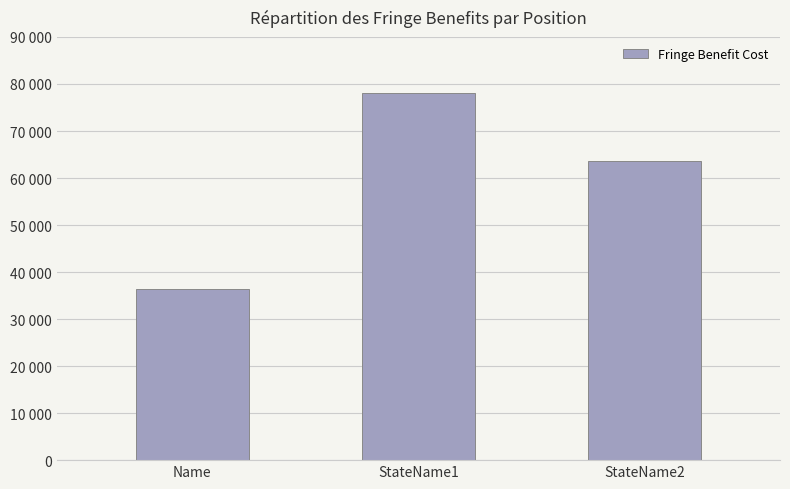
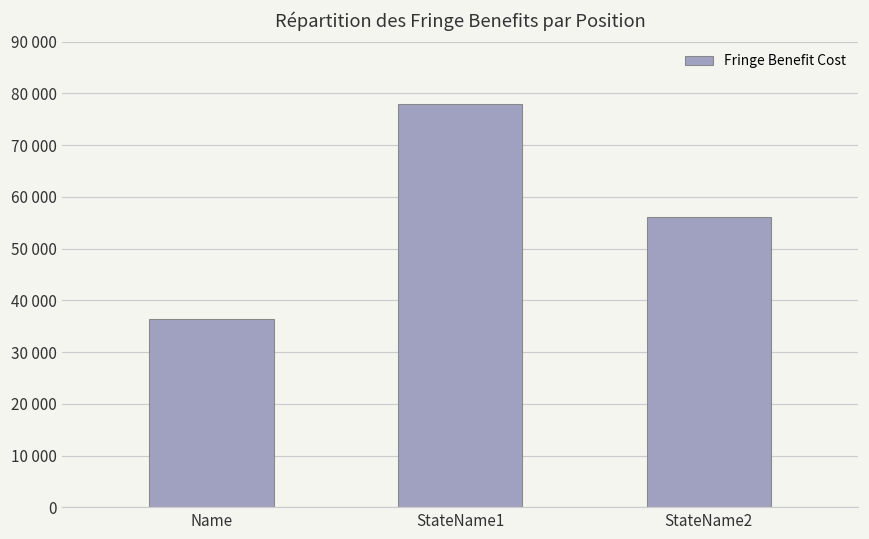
  {
    "Name": 36000,
    "StateName1": 78000,
-   "StateName2": 64000
+   "StateName2": 56000
  }
